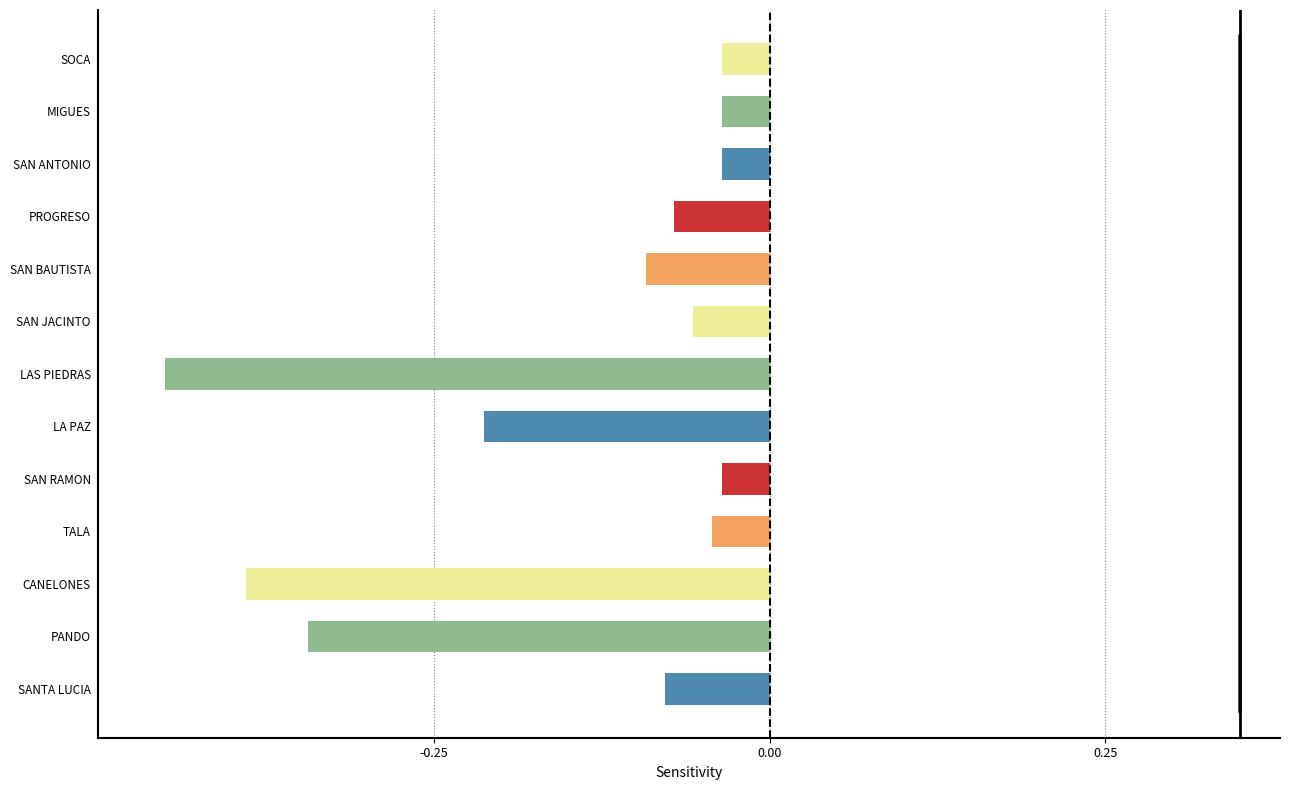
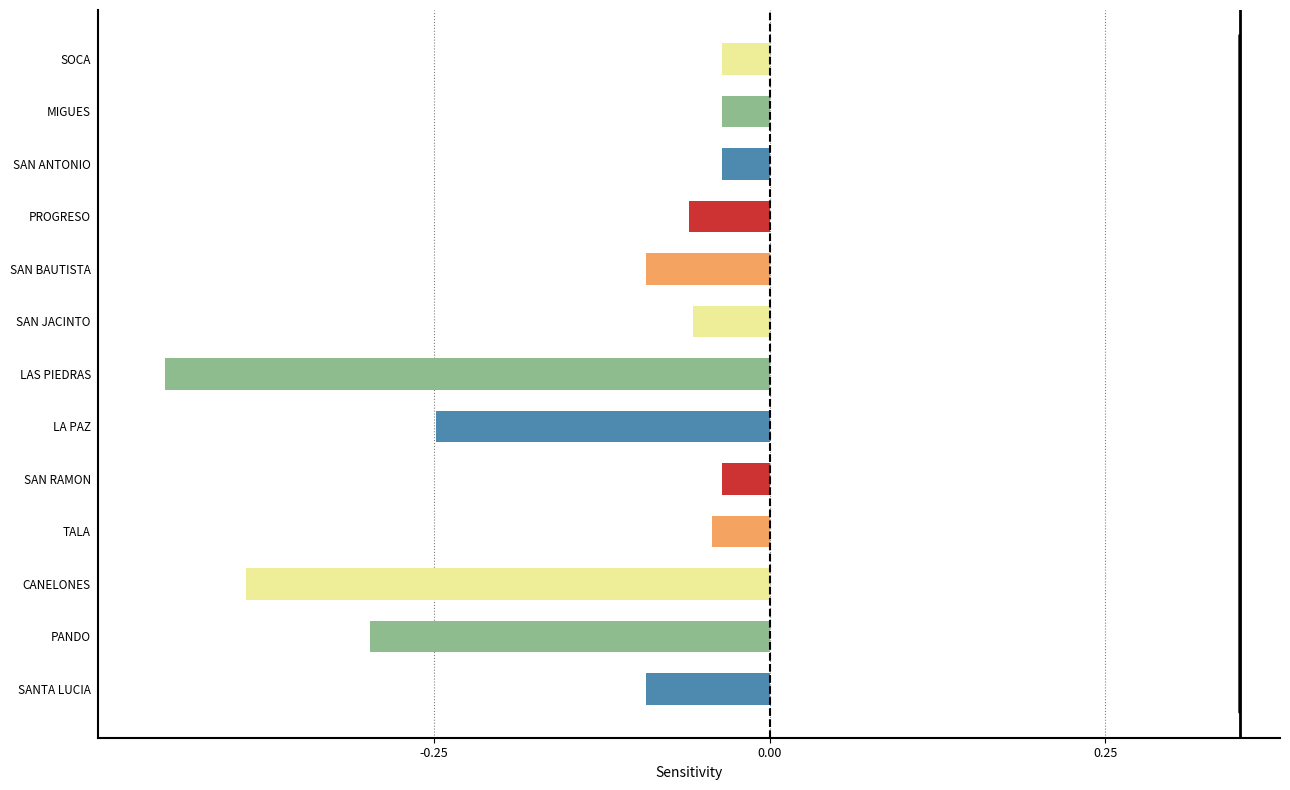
  {
    "SOCA": -0.035,
    "MIGUES": -0.035,
    "SAN ANTONIO": -0.035,
-   "PROGRESO": -0.071,
+   "PROGRESO": -0.060,
    "SAN BAUTISTA": -0.092,
    "SAN JACINTO": -0.057,
    "LAS PIEDRAS": -0.450,
-   "LA PAZ": -0.213,
+   "LA PAZ": -0.248,
    "SAN RAMON": -0.035,
    "TALA": -0.043,
    "CANELONES": -0.390,
-   "PANDO": -0.344,
-   "SANTA LUCIA": -0.078
+   "PANDO": -0.298,
+   "SANTA LUCIA": -0.092
  }
